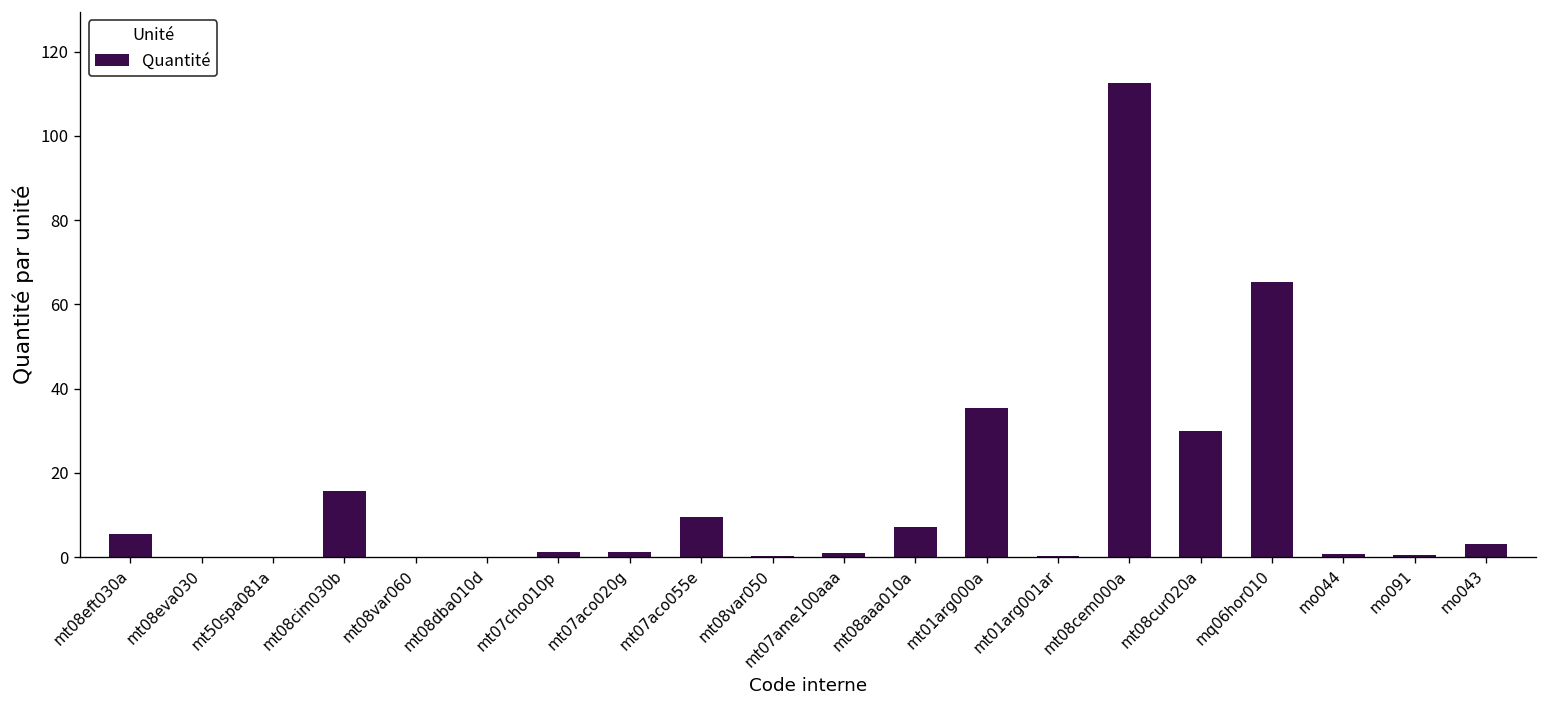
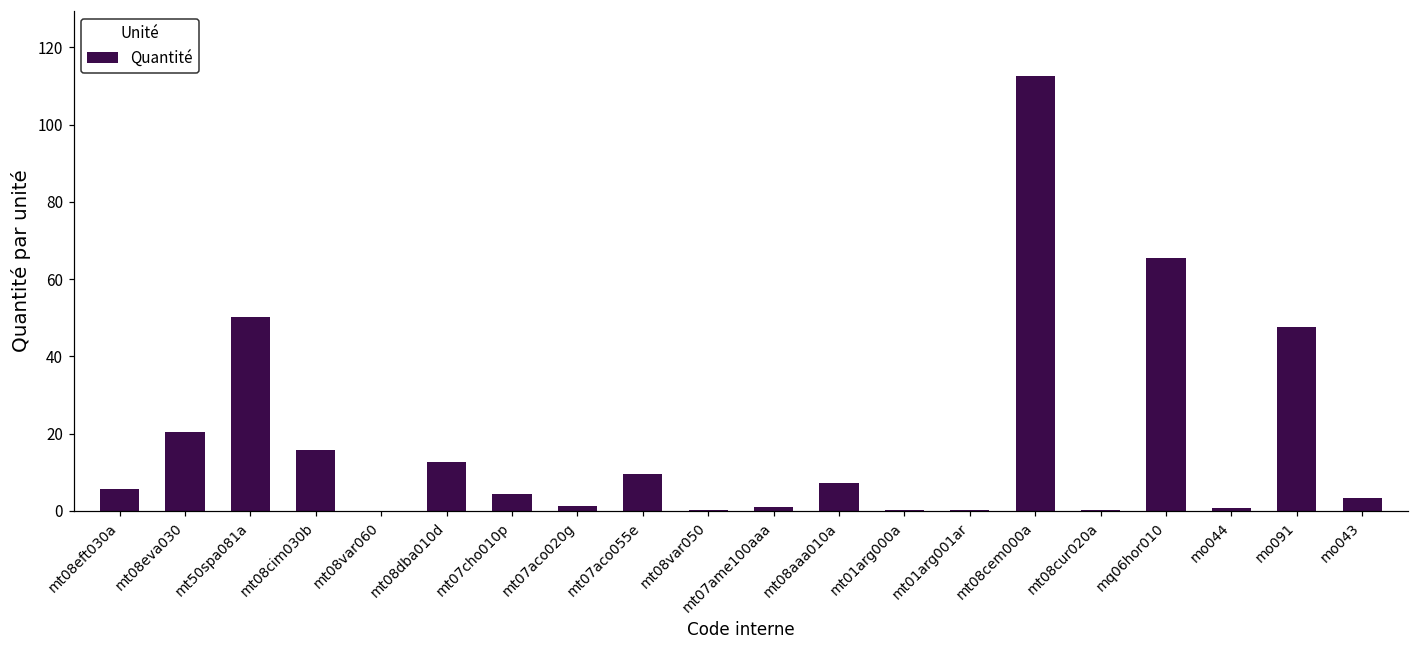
  {
    "mt08eft030a": 6,
-   "mt08eva030": 0,
-   "mt50spa081a": 0,
+   "mt08eva030": 21,
+   "mt50spa081a": 50,
    "mt08cim030b": 16,
-   "mt08dba010d": 0,
-   "mt07cho010p": 1,
+   "mt08dba010d": 13,
+   "mt07cho010p": 4,
    "mt07aco020g": 1,
    "mt07aco055e": 10,
    "mt07ame100aaa": 1,
    "mt08aaa010a": 7,
-   "mt01arg000a": 35,
+   "mt01arg000a": 0,
    "mt08cem000a": 113,
-   "mt08cur020a": 30,
+   "mt08cur020a": 0,
    "mq06hor010": 65,
-   "mo091": 1,
+   "mo091": 48,
    "mo043": 3
  }
